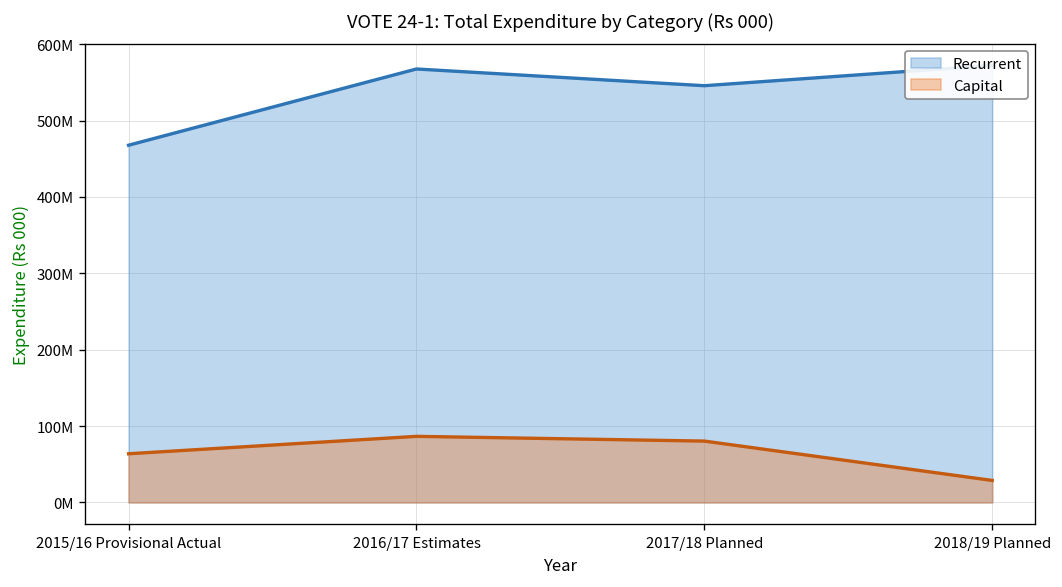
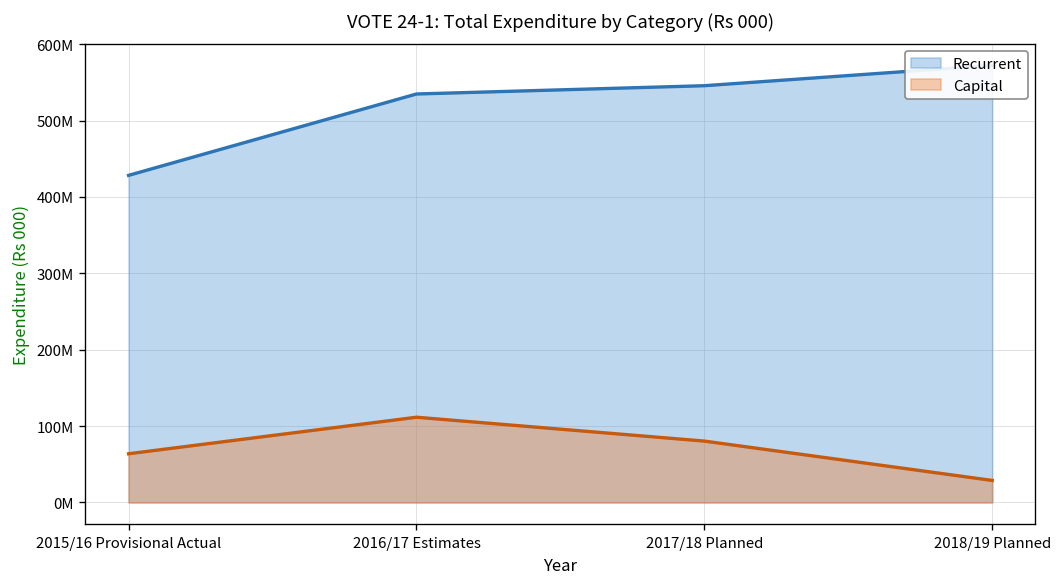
  {
    "Recurrent": {
-     "2015/16 Provisional Actual": 470000000,
-     "2016/17 Estimates": 570000000,
+     "2015/16 Provisional Actual": 430000000,
+     "2016/17 Estimates": 530000000,
      "2017/18 Planned": 550000000
    },
    "Capital": {
      "2015/16 Provisional Actual": 60000000,
-     "2016/17 Estimates": 90000000,
+     "2016/17 Estimates": 110000000,
      "2017/18 Planned": 80000000,
      "2018/19 Planned": 30000000
    }
  }
